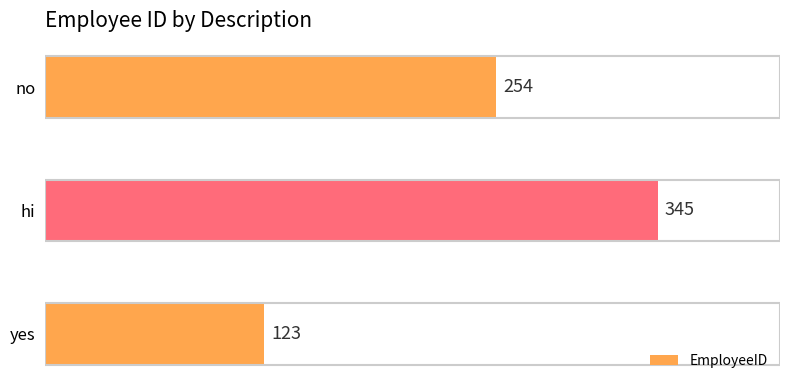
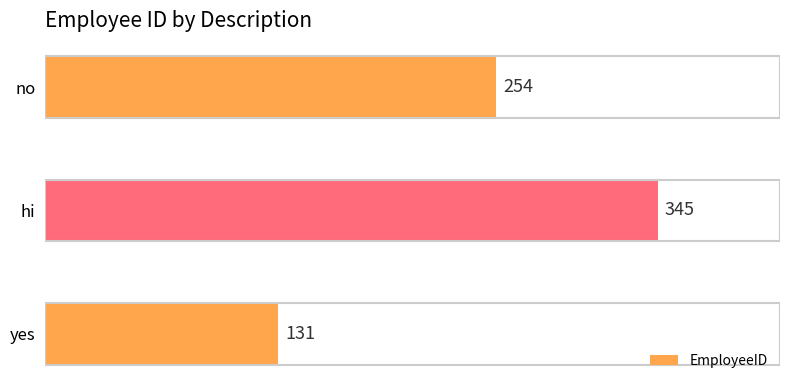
  {
    "no": 254,
    "hi": 345,
-   "yes": 123
+   "yes": 131
  }
